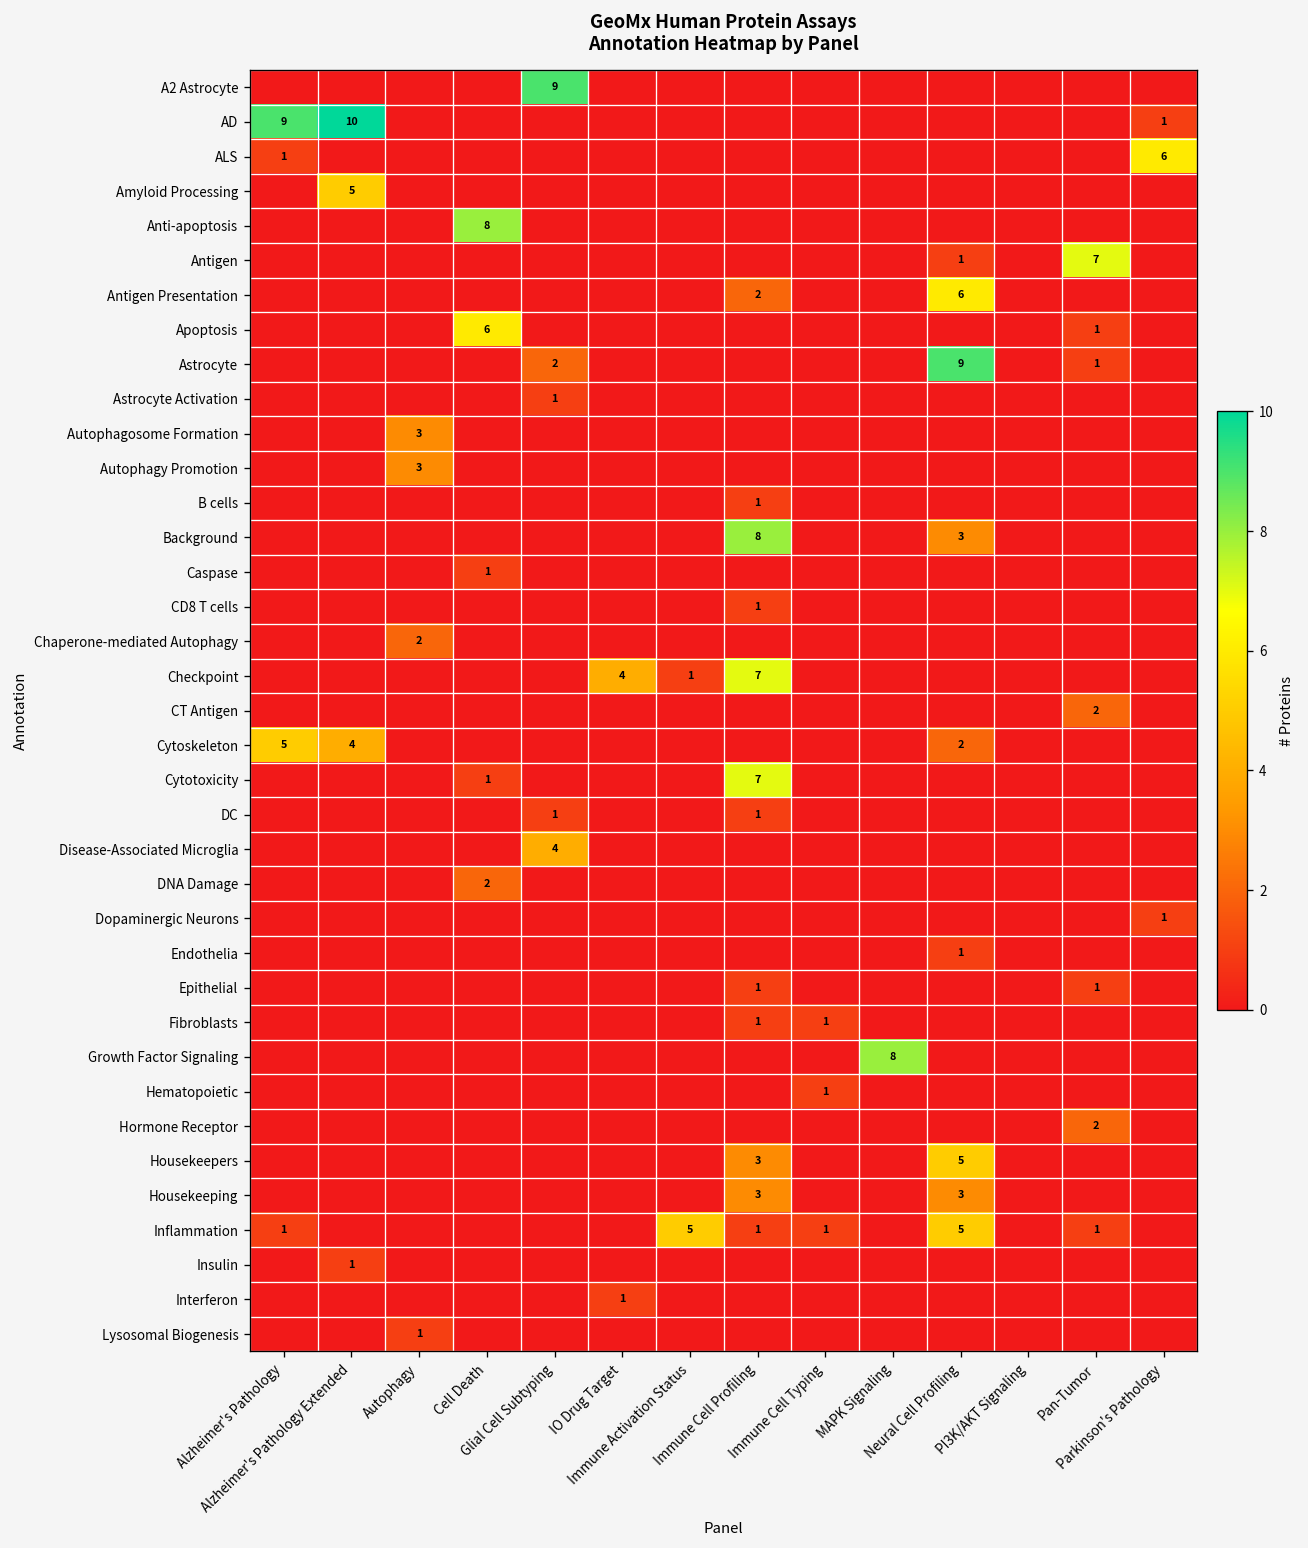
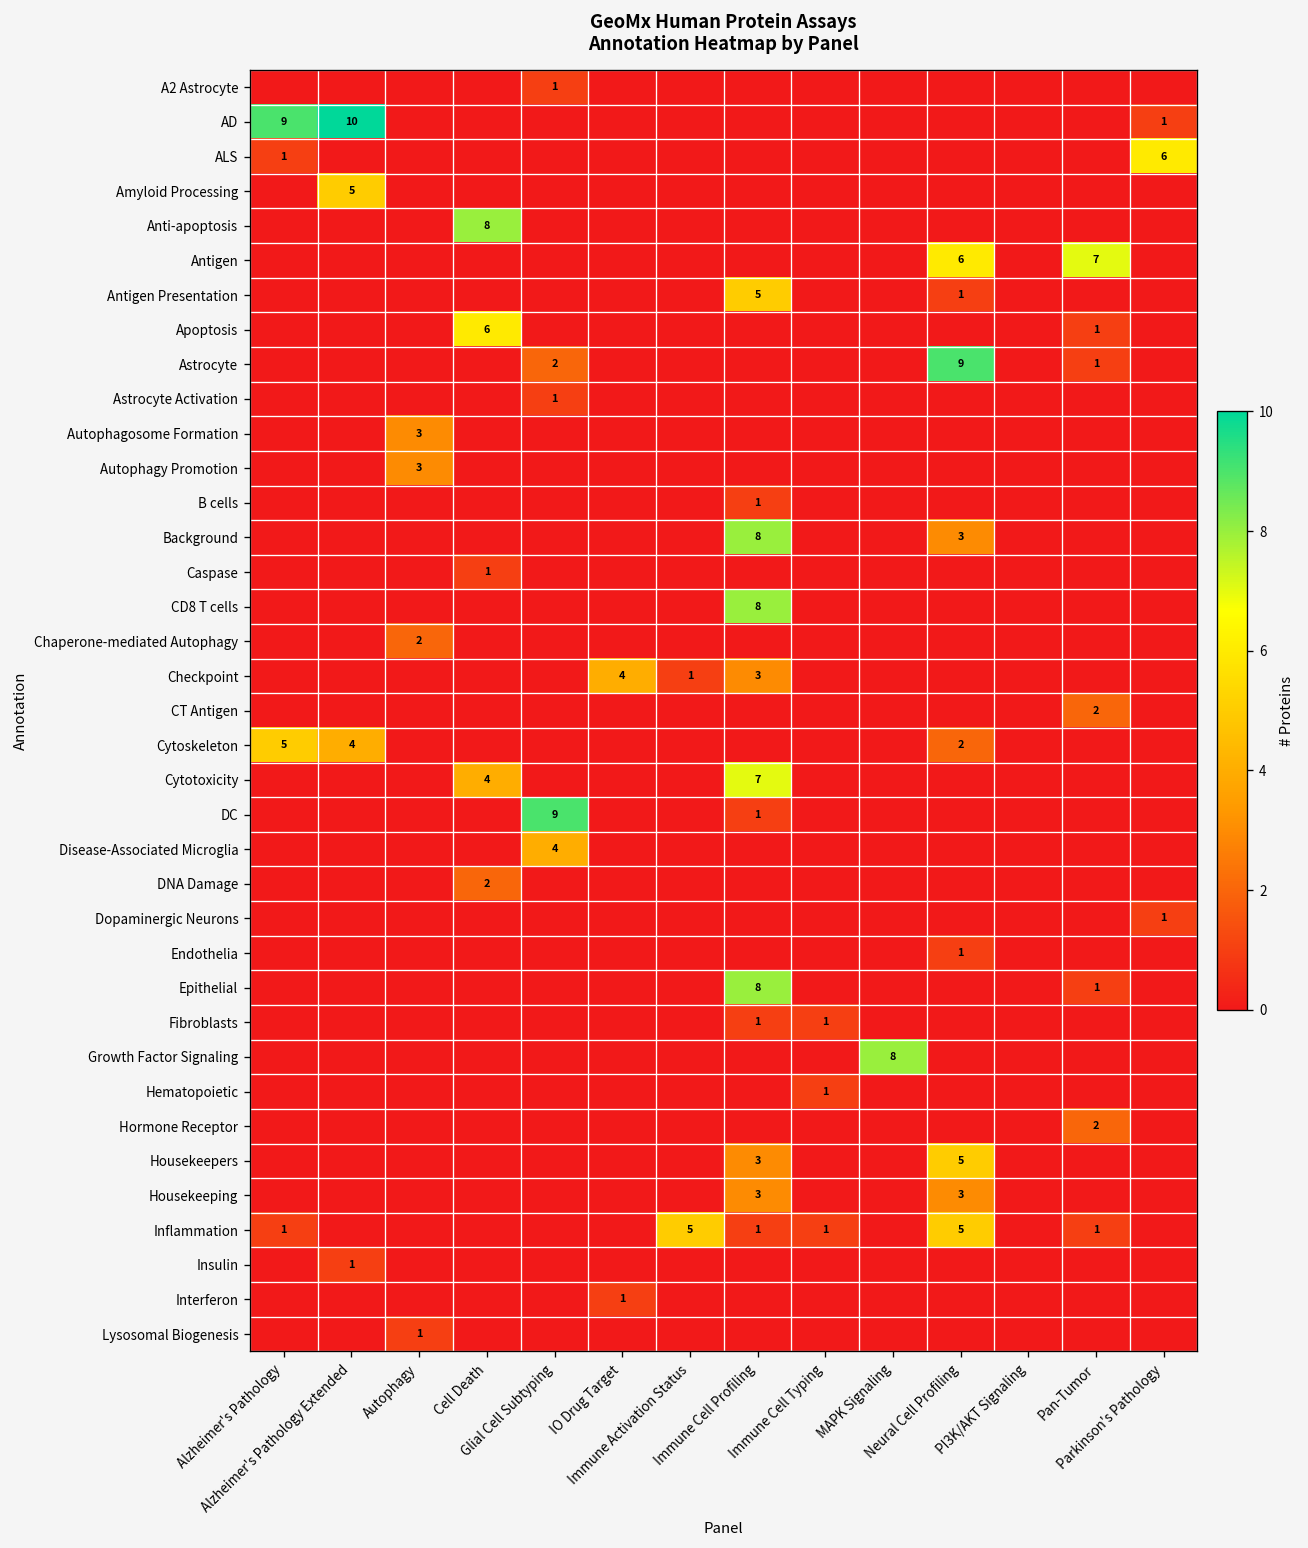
  {
    "A2 Astrocyte": {
-     "Glial Cell Subtyping": 9
+     "Glial Cell Subtyping": 1
    },
    "AD": {
      "Alzheimer's Pathology": 9,
      "Alzheimer's Pathology Extended": 10,
      "Parkinson's Pathology": 1
    },
    "ALS": {
      "Alzheimer's Pathology": 1,
      "Parkinson's Pathology": 6
    },
    "Amyloid Processing": {
      "Alzheimer's Pathology Extended": 5
    },
    "Anti-apoptosis": {
      "Cell Death": 8
    },
    "Antigen": {
-     "Neural Cell Profiling": 1,
+     "Neural Cell Profiling": 6,
      "Pan-Tumor": 7
    },
    "Antigen Presentation": {
-     "Immune Cell Profiling": 2,
-     "Neural Cell Profiling": 6
+     "Immune Cell Profiling": 5,
+     "Neural Cell Profiling": 1
    },
    "Apoptosis": {
      "Cell Death": 6,
      "Pan-Tumor": 1
    },
    "Astrocyte": {
      "Glial Cell Subtyping": 2,
      "Neural Cell Profiling": 9,
      "Pan-Tumor": 1
    },
    "Astrocyte Activation": {
      "Glial Cell Subtyping": 1
    },
    "Autophagosome Formation": {
      "Autophagy": 3
    },
    "Autophagy Promotion": {
      "Autophagy": 3
    },
    "B cells": {
      "Immune Cell Profiling": 1
    },
    "Background": {
      "Immune Cell Profiling": 8,
      "Neural Cell Profiling": 3
    },
    "Caspase": {
      "Cell Death": 1
    },
    "CD8 T cells": {
-     "Immune Cell Profiling": 1
+     "Immune Cell Profiling": 8
    },
    "Chaperone-mediated Autophagy": {
      "Autophagy": 2
    },
    "Checkpoint": {
      "IO Drug Target": 4,
      "Immune Activation Status": 1,
-     "Immune Cell Profiling": 7
+     "Immune Cell Profiling": 3
    },
    "CT Antigen": {
      "Pan-Tumor": 2
    },
    "Cytoskeleton": {
      "Alzheimer's Pathology": 5,
      "Alzheimer's Pathology Extended": 4,
      "Neural Cell Profiling": 2
    },
    "Cytotoxicity": {
-     "Cell Death": 1,
+     "Cell Death": 4,
      "Immune Cell Profiling": 7
    },
    "DC": {
-     "Glial Cell Subtyping": 1,
+     "Glial Cell Subtyping": 9,
      "Immune Cell Profiling": 1
    },
    "Disease-Associated Microglia": {
      "Glial Cell Subtyping": 4
    },
    "DNA Damage": {
      "Cell Death": 2
    },
    "Dopaminergic Neurons": {
      "Parkinson's Pathology": 1
    },
    "Endothelia": {
      "Neural Cell Profiling": 1
    },
    "Epithelial": {
-     "Immune Cell Profiling": 1,
+     "Immune Cell Profiling": 8,
      "Pan-Tumor": 1
    },
    "Fibroblasts": {
      "Immune Cell Profiling": 1,
      "Immune Cell Typing": 1
    },
    "Growth Factor Signaling": {
      "MAPK Signaling": 8
    },
    "Hematopoietic": {
      "Immune Cell Typing": 1
    },
    "Hormone Receptor": {
      "Pan-Tumor": 2
    },
    "Housekeepers": {
      "Immune Cell Profiling": 3,
      "Neural Cell Profiling": 5
    },
    "Housekeeping": {
      "Immune Cell Profiling": 3,
      "Neural Cell Profiling": 3
    },
    "Inflammation": {
      "Alzheimer's Pathology": 1,
      "Immune Activation Status": 5,
      "Immune Cell Profiling": 1,
      "Immune Cell Typing": 1,
      "Neural Cell Profiling": 5,
      "Pan-Tumor": 1
    },
    "Insulin": {
      "Alzheimer's Pathology Extended": 1
    },
    "Interferon": {
      "IO Drug Target": 1
    },
    "Lysosomal Biogenesis": {
      "Autophagy": 1
    }
  }
